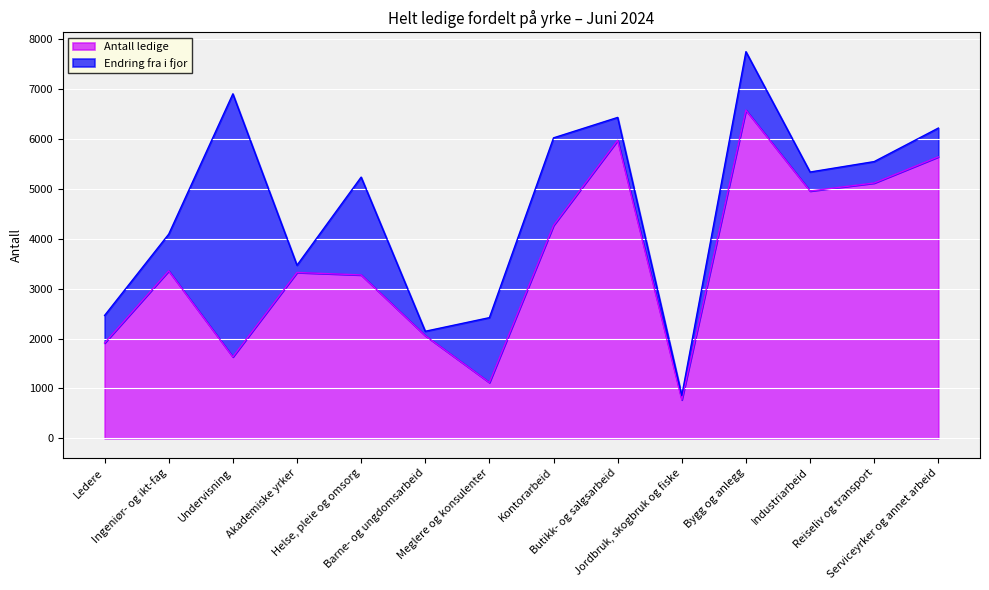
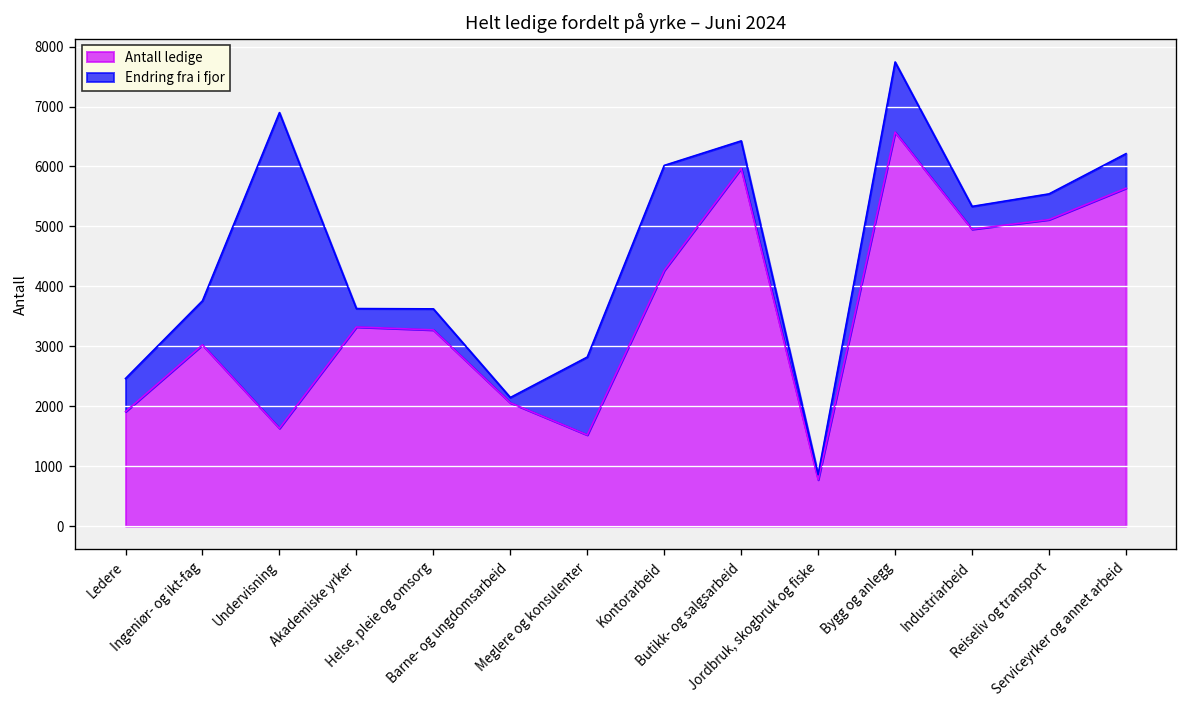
  {
    "Antall ledige": {
      "Ledere": 1900,
-     "Ingeniør- og ikt-fag": 3400,
+     "Ingeniør- og ikt-fag": 3000,
      "Undervisning": 1600,
      "Akademiske yrker": 3300,
      "Helse, pleie og omsorg": 3300,
      "Barne- og ungdomsarbeid": 2100,
-     "Meglere og konsulenter": 1100,
+     "Meglere og konsulenter": 1500,
      "Kontorarbeid": 4300,
      "Butikk- og salgsarbeid": 6000,
      "Jordbruk, skogbruk og fiske": 800,
      "Bygg og anlegg": 6600,
      "Industriarbeid": 5000,
      "Reiseliv og transport": 5100,
      "Serviceyrker og annet arbeid": 5600
    },
    "Endring fra i fjor": {
      "Ledere": 600,
      "Ingeniør- og ikt-fag": 700,
      "Undervisning": 5300,
-     "Akademiske yrker": 100,
-     "Helse, pleie og omsorg": 2000,
+     "Akademiske yrker": 300,
+     "Helse, pleie og omsorg": 400,
      "Barne- og ungdomsarbeid": 100,
      "Meglere og konsulenter": 1300,
      "Kontorarbeid": 1800,
      "Butikk- og salgsarbeid": 500,
      "Jordbruk, skogbruk og fiske": 100,
      "Bygg og anlegg": 1200,
      "Industriarbeid": 400,
      "Reiseliv og transport": 400,
      "Serviceyrker og annet arbeid": 600
    }
  }
